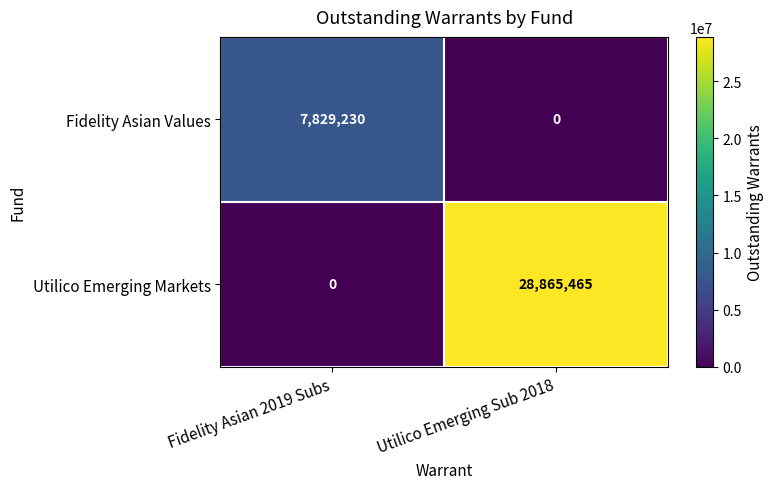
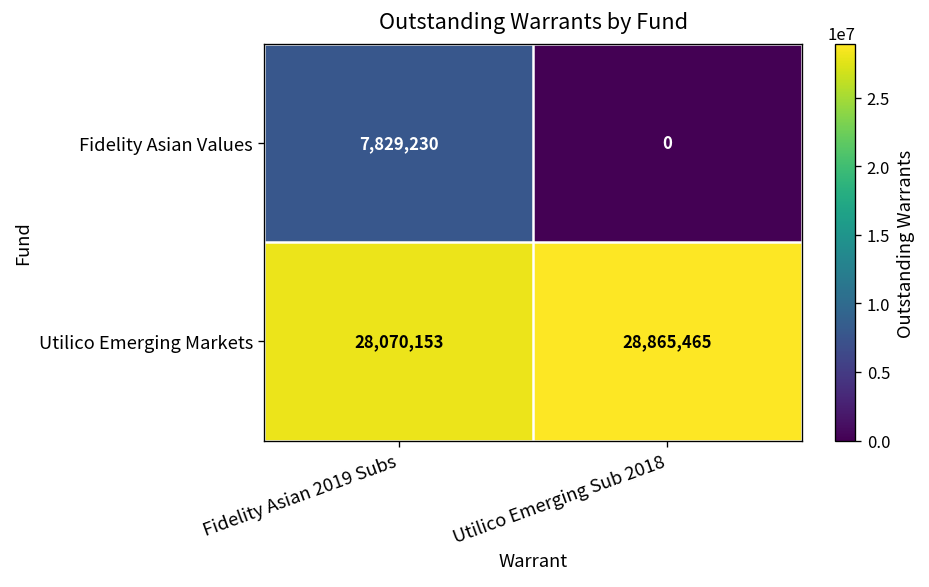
  {
    "Fidelity Asian Values": {
      "Fidelity Asian 2019 Subs": "7,829,230",
      "Utilico Emerging Sub 2018": "0"
    },
    "Utilico Emerging Markets": {
-     "Fidelity Asian 2019 Subs": "0",
+     "Fidelity Asian 2019 Subs": "28,070,153",
      "Utilico Emerging Sub 2018": "28,865,465"
    }
  }
